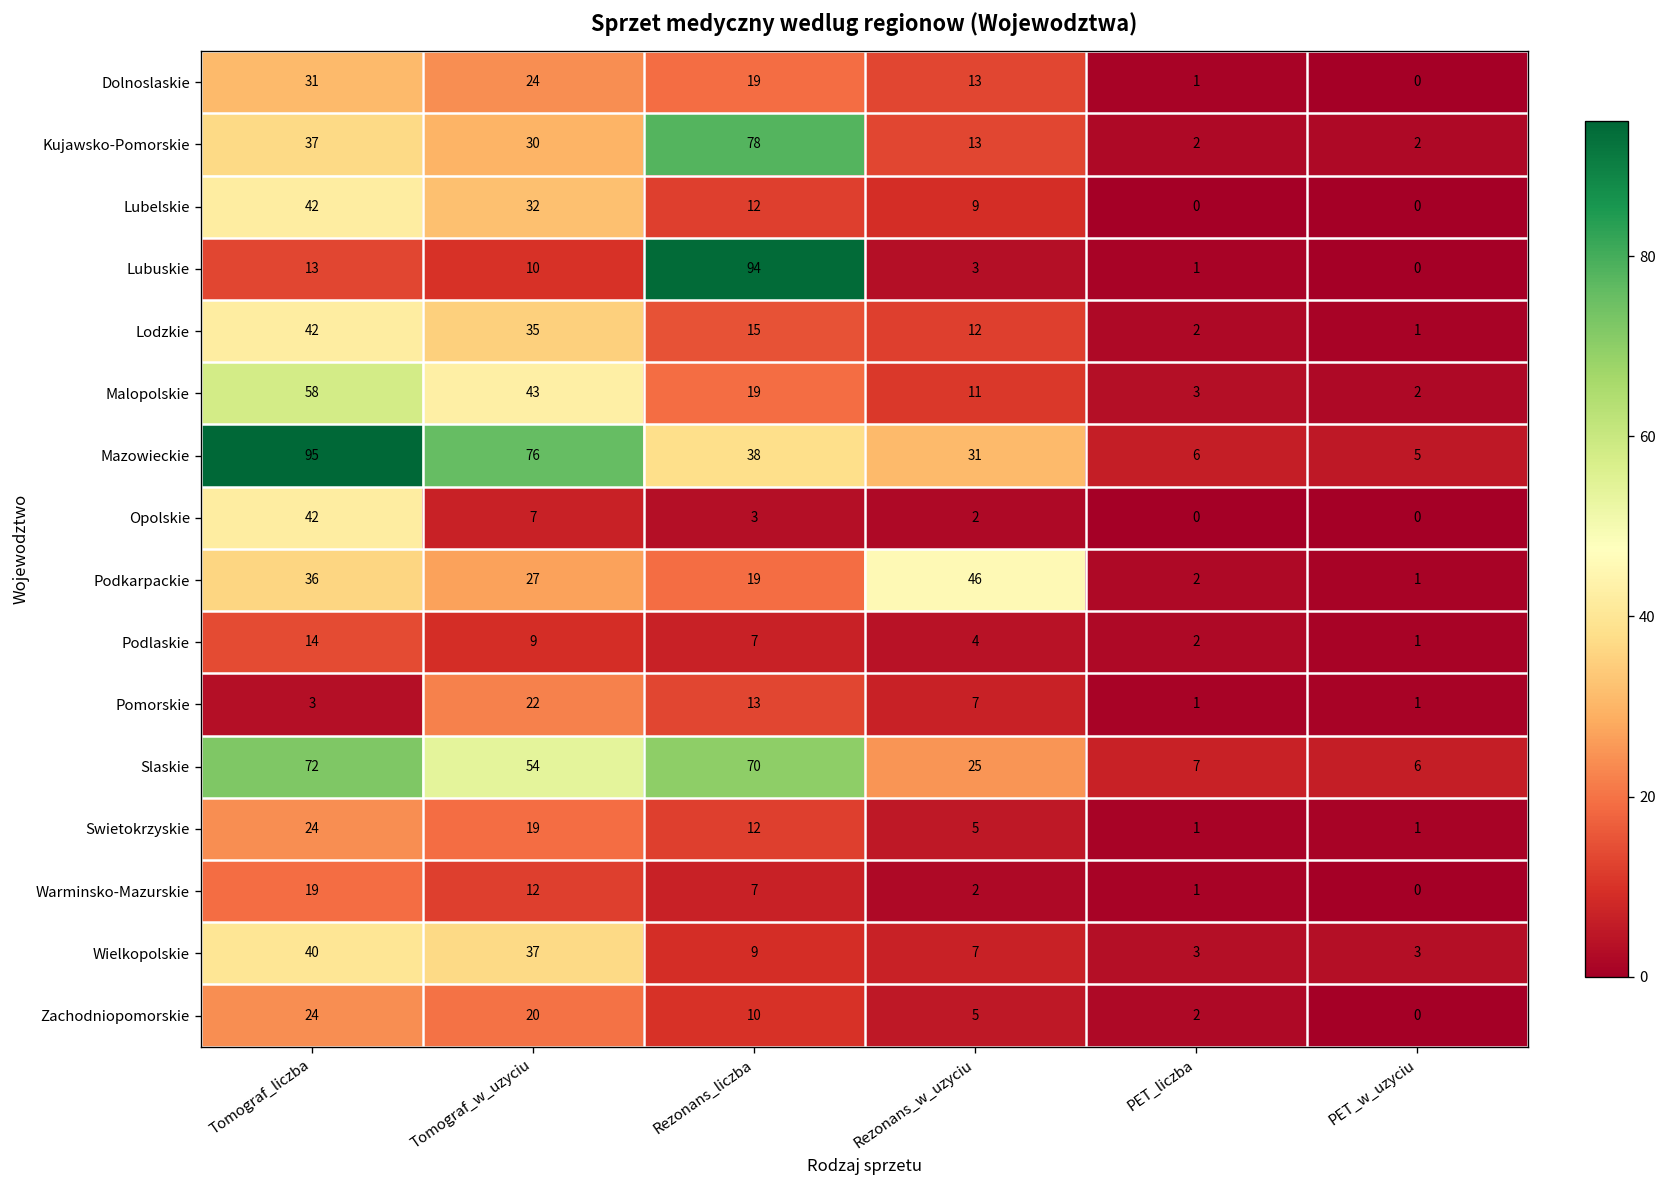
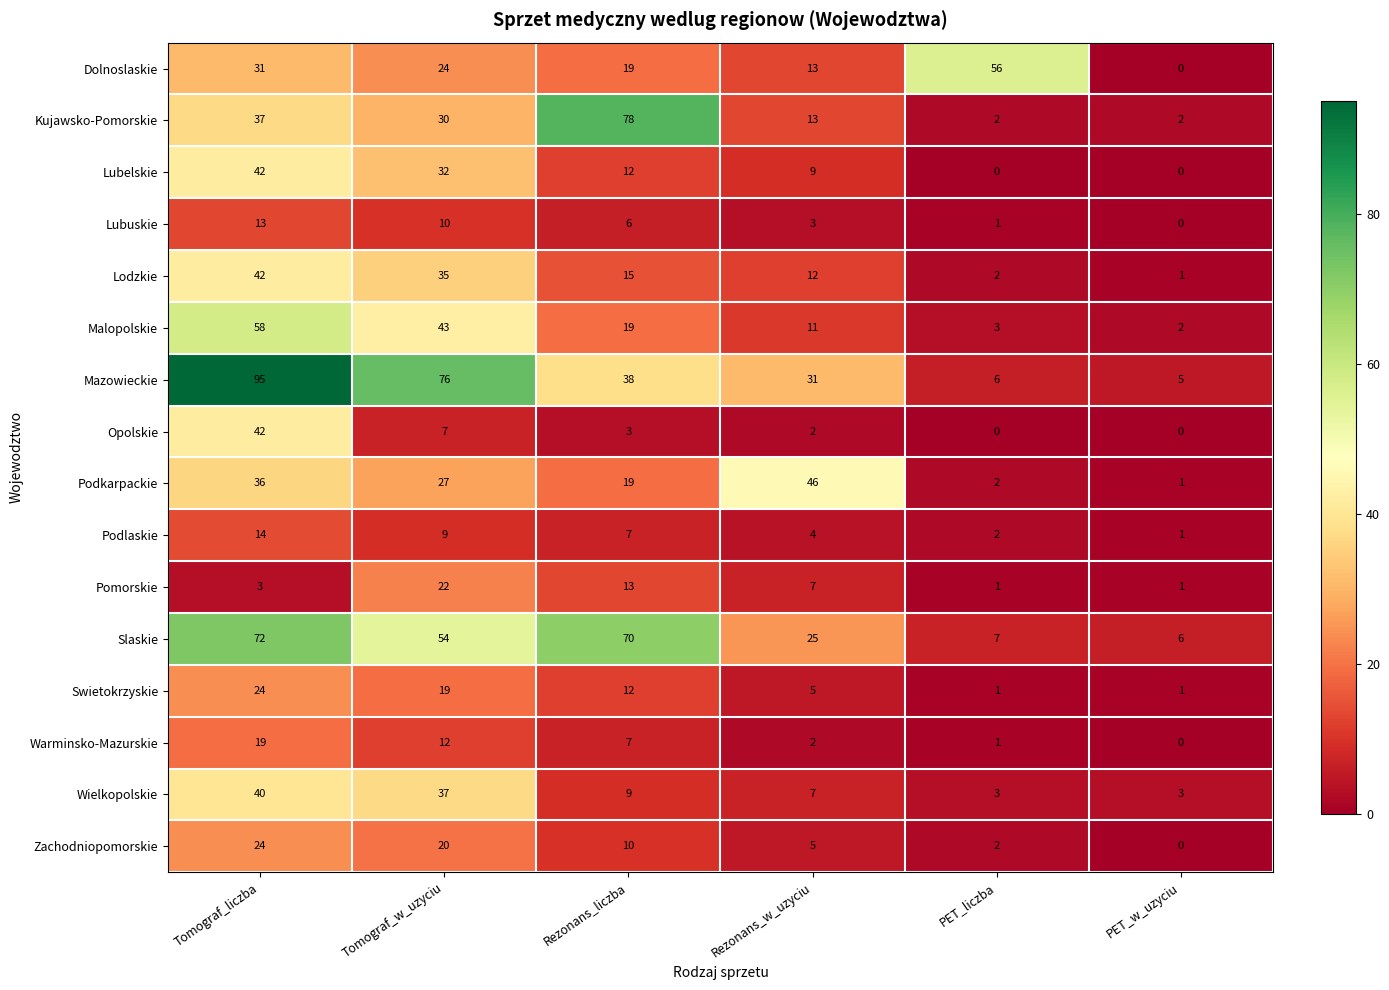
  {
    "Dolnoslaskie": {
      "Tomograf_liczba": 31,
      "Tomograf_w_uzyciu": 24,
      "Rezonans_liczba": 19,
      "Rezonans_w_uzyciu": 13,
-     "PET_liczba": 1,
+     "PET_liczba": 56,
      "PET_w_uzyciu": 0
    },
    "Kujawsko-Pomorskie": {
      "Tomograf_liczba": 37,
      "Tomograf_w_uzyciu": 30,
      "Rezonans_liczba": 78,
      "Rezonans_w_uzyciu": 13,
      "PET_liczba": 2,
      "PET_w_uzyciu": 2
    },
    "Lubelskie": {
      "Tomograf_liczba": 42,
      "Tomograf_w_uzyciu": 32,
      "Rezonans_liczba": 12,
      "Rezonans_w_uzyciu": 9,
      "PET_liczba": 0,
      "PET_w_uzyciu": 0
    },
    "Lubuskie": {
      "Tomograf_liczba": 13,
      "Tomograf_w_uzyciu": 10,
-     "Rezonans_liczba": 94,
+     "Rezonans_liczba": 6,
      "Rezonans_w_uzyciu": 3,
      "PET_liczba": 1,
      "PET_w_uzyciu": 0
    },
    "Lodzkie": {
      "Tomograf_liczba": 42,
      "Tomograf_w_uzyciu": 35,
      "Rezonans_liczba": 15,
      "Rezonans_w_uzyciu": 12,
      "PET_liczba": 2,
      "PET_w_uzyciu": 1
    },
    "Malopolskie": {
      "Tomograf_liczba": 58,
      "Tomograf_w_uzyciu": 43,
      "Rezonans_liczba": 19,
      "Rezonans_w_uzyciu": 11,
      "PET_liczba": 3,
      "PET_w_uzyciu": 2
    },
    "Mazowieckie": {
      "Tomograf_liczba": 95,
      "Tomograf_w_uzyciu": 76,
      "Rezonans_liczba": 38,
      "Rezonans_w_uzyciu": 31,
      "PET_liczba": 6,
      "PET_w_uzyciu": 5
    },
    "Opolskie": {
      "Tomograf_liczba": 42,
      "Tomograf_w_uzyciu": 7,
      "Rezonans_liczba": 3,
      "Rezonans_w_uzyciu": 2,
      "PET_liczba": 0,
      "PET_w_uzyciu": 0
    },
    "Podkarpackie": {
      "Tomograf_liczba": 36,
      "Tomograf_w_uzyciu": 27,
      "Rezonans_liczba": 19,
      "Rezonans_w_uzyciu": 46,
      "PET_liczba": 2,
      "PET_w_uzyciu": 1
    },
    "Podlaskie": {
      "Tomograf_liczba": 14,
      "Tomograf_w_uzyciu": 9,
      "Rezonans_liczba": 7,
      "Rezonans_w_uzyciu": 4,
      "PET_liczba": 2,
      "PET_w_uzyciu": 1
    },
    "Pomorskie": {
      "Tomograf_liczba": 3,
      "Tomograf_w_uzyciu": 22,
      "Rezonans_liczba": 13,
      "Rezonans_w_uzyciu": 7,
      "PET_liczba": 1,
      "PET_w_uzyciu": 1
    },
    "Slaskie": {
      "Tomograf_liczba": 72,
      "Tomograf_w_uzyciu": 54,
      "Rezonans_liczba": 70,
      "Rezonans_w_uzyciu": 25,
      "PET_liczba": 7,
      "PET_w_uzyciu": 6
    },
    "Swietokrzyskie": {
      "Tomograf_liczba": 24,
      "Tomograf_w_uzyciu": 19,
      "Rezonans_liczba": 12,
      "Rezonans_w_uzyciu": 5,
      "PET_liczba": 1,
      "PET_w_uzyciu": 1
    },
    "Warminsko-Mazurskie": {
      "Tomograf_liczba": 19,
      "Tomograf_w_uzyciu": 12,
      "Rezonans_liczba": 7,
      "Rezonans_w_uzyciu": 2,
      "PET_liczba": 1,
      "PET_w_uzyciu": 0
    },
    "Wielkopolskie": {
      "Tomograf_liczba": 40,
      "Tomograf_w_uzyciu": 37,
      "Rezonans_liczba": 9,
      "Rezonans_w_uzyciu": 7,
      "PET_liczba": 3,
      "PET_w_uzyciu": 3
    },
    "Zachodniopomorskie": {
      "Tomograf_liczba": 24,
      "Tomograf_w_uzyciu": 20,
      "Rezonans_liczba": 10,
      "Rezonans_w_uzyciu": 5,
      "PET_liczba": 2,
      "PET_w_uzyciu": 0
    }
  }
